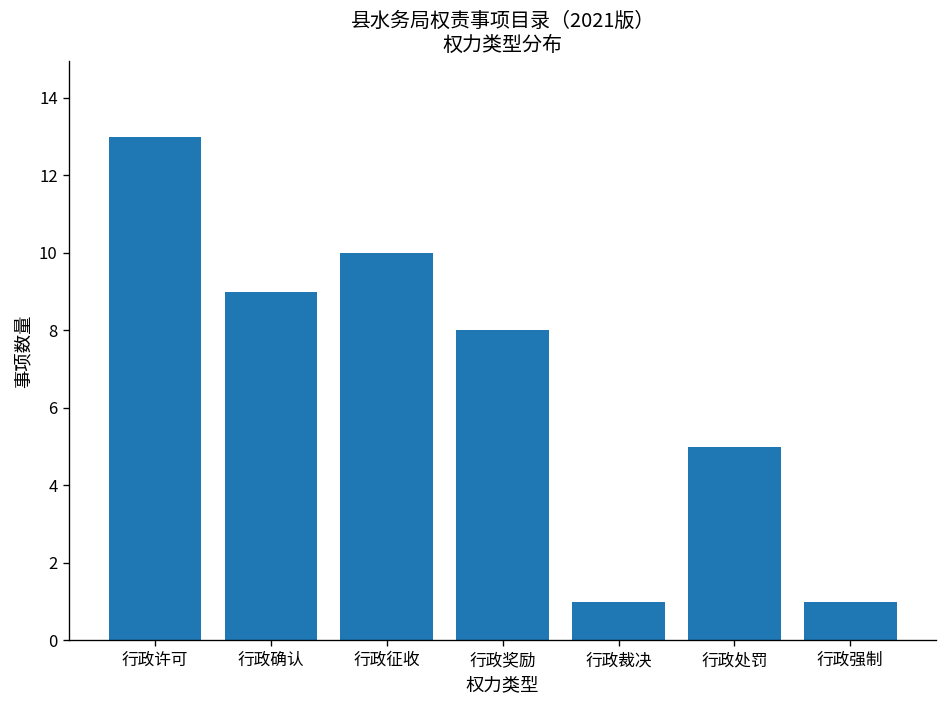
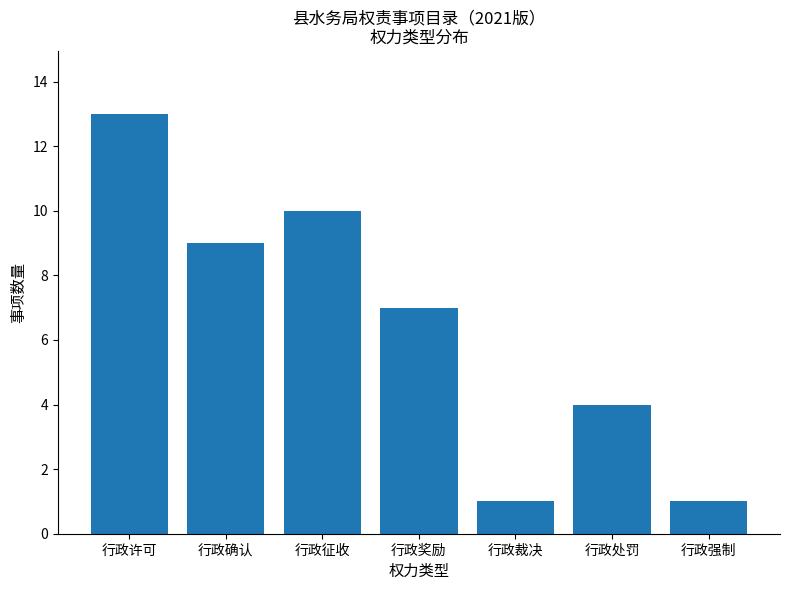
  {
    "行政许可": 13,
    "行政确认": 9,
    "行政征收": 10,
-   "行政奖励": 8,
+   "行政奖励": 7,
    "行政裁决": 1,
-   "行政处罚": 5,
+   "行政处罚": 4,
    "行政强制": 1
  }
